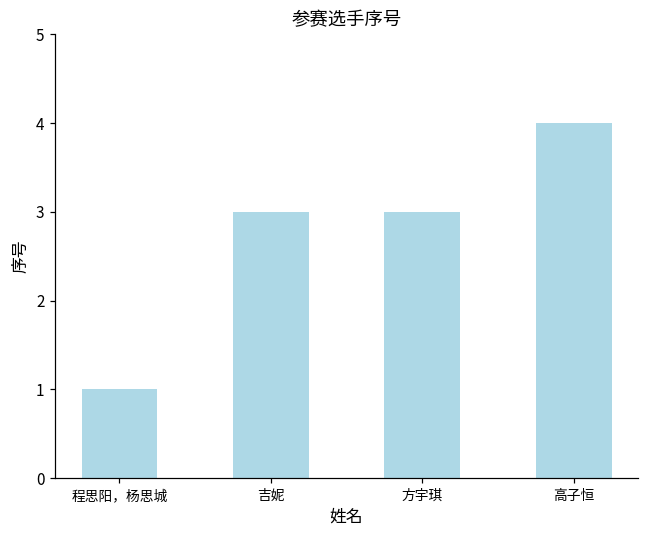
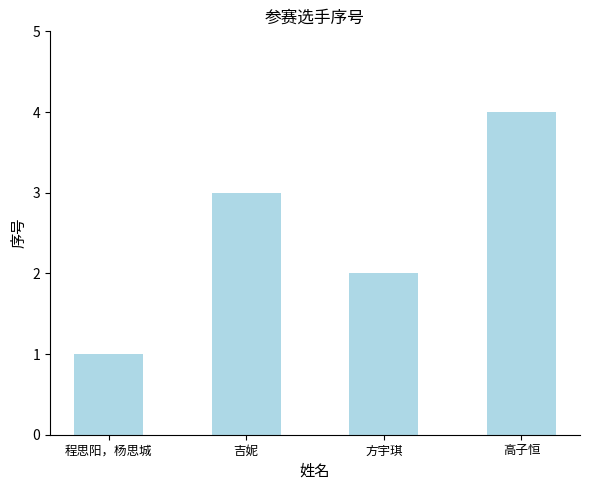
  {
    "程思阳，杨思城": 1,
    "吉妮": 3,
-   "方宇琪": 3,
+   "方宇琪": 2,
    "高子恒": 4
  }
